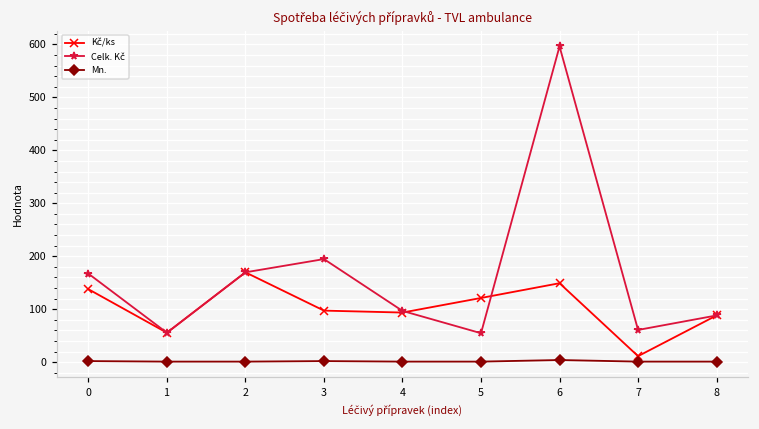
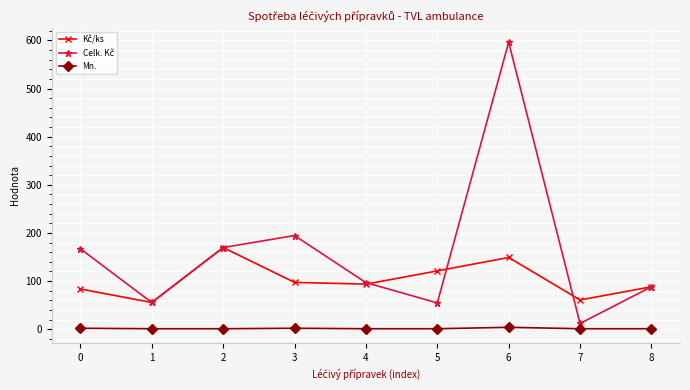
  {
    "Kč/ks": {
-     "0": 140,
+     "0": 80,
      "3": 100,
      "5": 120,
      "6": 150,
-     "7": 10
+     "7": 60
    },
    "Celk. Kč": {
      "0": 170,
      "3": 190,
      "5": 50,
      "6": 600,
-     "7": 60
+     "7": 10
    },
    "Mn.": {
      "0": 0,
      "1": 0,
      "2": 0,
      "3": 0,
      "4": 0,
      "5": 0,
      "6": 0,
      "7": 0,
      "8": 0
    }
  }
